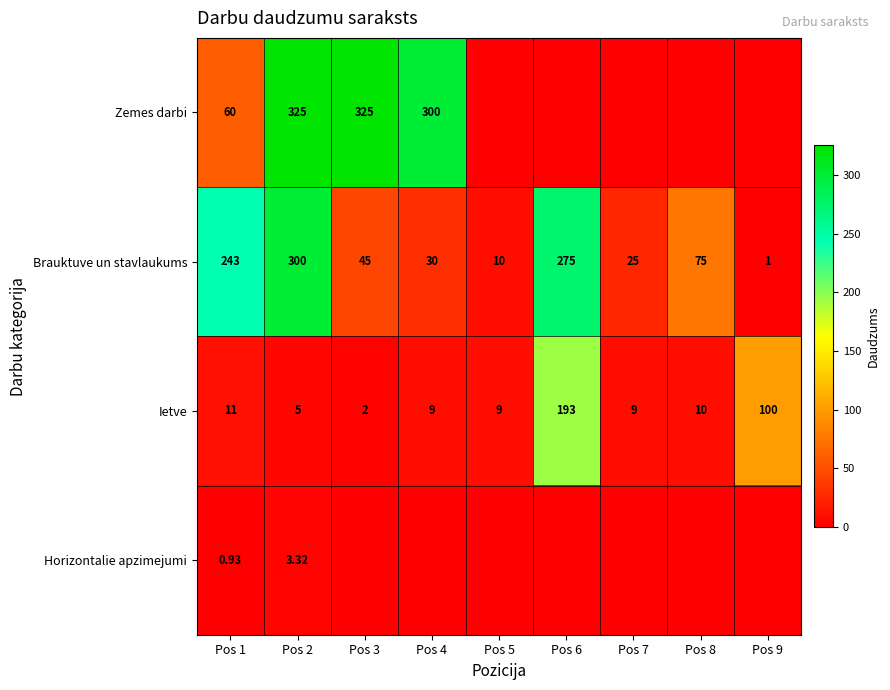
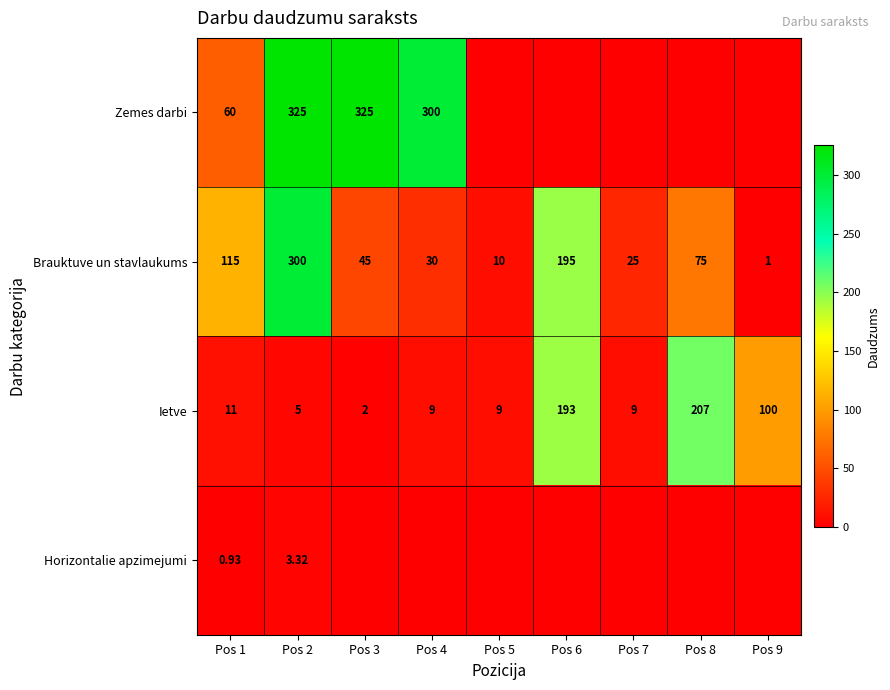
  {
    "Zemes darbi": {
      "Pos 1": 60,
      "Pos 2": 325,
      "Pos 3": 325,
      "Pos 4": 300
    },
    "Brauktuve un stavlaukums": {
-     "Pos 1": 243,
+     "Pos 1": 115,
      "Pos 2": 300,
      "Pos 3": 45,
      "Pos 4": 30,
      "Pos 5": 10,
-     "Pos 6": 275,
+     "Pos 6": 195,
      "Pos 7": 25,
      "Pos 8": 75,
      "Pos 9": 1
    },
    "Ietve": {
      "Pos 1": 11,
      "Pos 2": 5,
      "Pos 3": 2,
      "Pos 4": 9,
      "Pos 5": 9,
      "Pos 6": 193,
      "Pos 7": 9,
-     "Pos 8": 10,
+     "Pos 8": 207,
      "Pos 9": 100
    },
    "Horizontalie apzimejumi": {
      "Pos 1": 0.93,
      "Pos 2": 3.32
    }
  }
